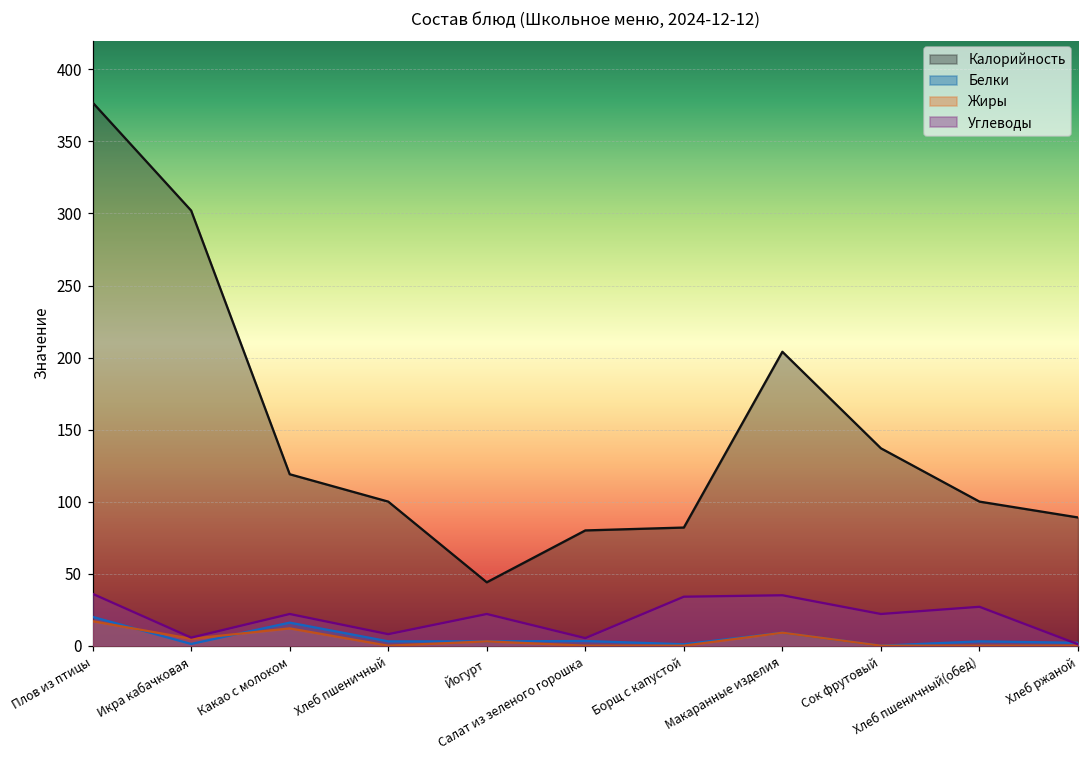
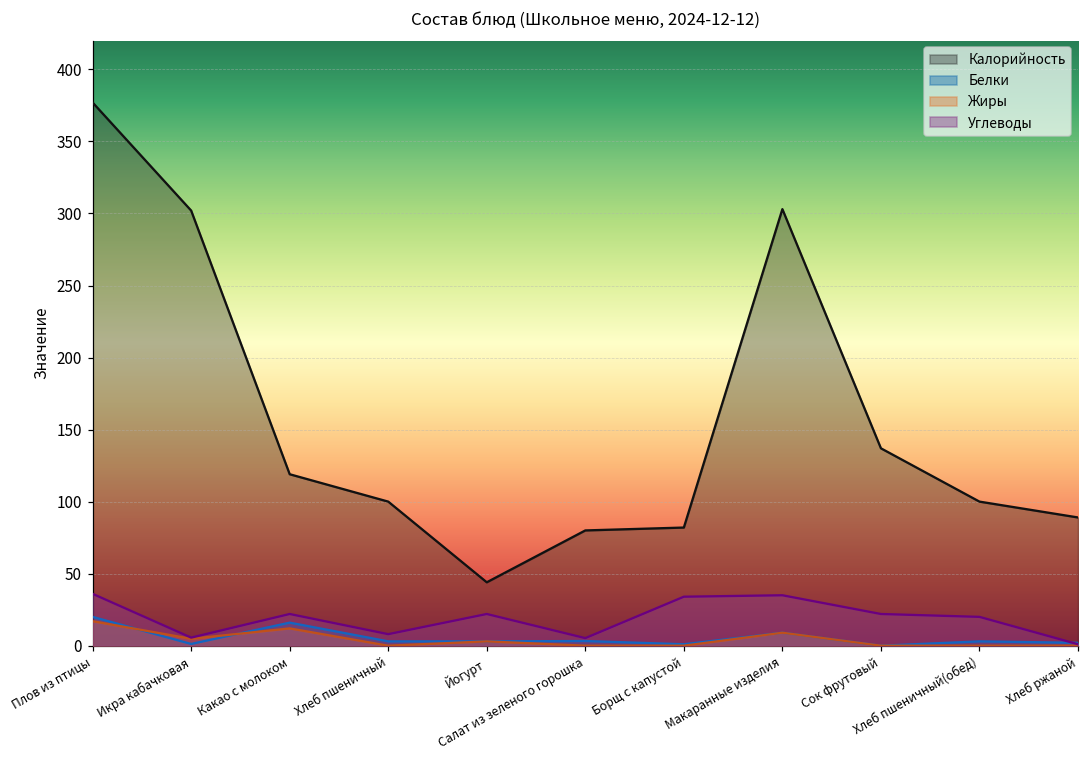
  {
    "Калорийность": {
      "Плов из птицы": 377,
      "Икра кабачковая": 302,
      "Какао с молоком": 119,
      "Хлеб пшеничный": 100,
      "Йогурт": 44,
      "Салат из зеленого горошка": 80,
      "Борщ с капустой": 82,
-     "Макаранные изделия": 204,
+     "Макаранные изделия": 303,
      "Сок фрутовый": 137,
      "Хлеб пшеничный(обед)": 100,
      "Хлеб ржаной": 89
    },
    "Белки": {
      "Плов из птицы": 20,
      "Икра кабачковая": 1,
      "Какао с молоком": 16,
      "Хлеб пшеничный": 3,
      "Салат из зеленого горошка": 3,
      "Хлеб пшеничный(обед)": 3
    },
    "Жиры": {
      "Плов из птицы": 17,
      "Какао с молоком": 12,
      "Хлеб пшеничный": 0,
      "Салат из зеленого горошка": 0,
      "Хлеб пшеничный(обед)": 0
    },
    "Углеводы": {
      "Плов из птицы": 36,
      "Какао с молоком": 22,
      "Хлеб пшеничный": 8,
      "Йогурт": 22,
      "Салат из зеленого горошка": 5,
      "Борщ с капустой": 34,
      "Макаранные изделия": 35,
      "Сок фрутовый": 22,
-     "Хлеб пшеничный(обед)": 27
+     "Хлеб пшеничный(обед)": 20
    }
  }
